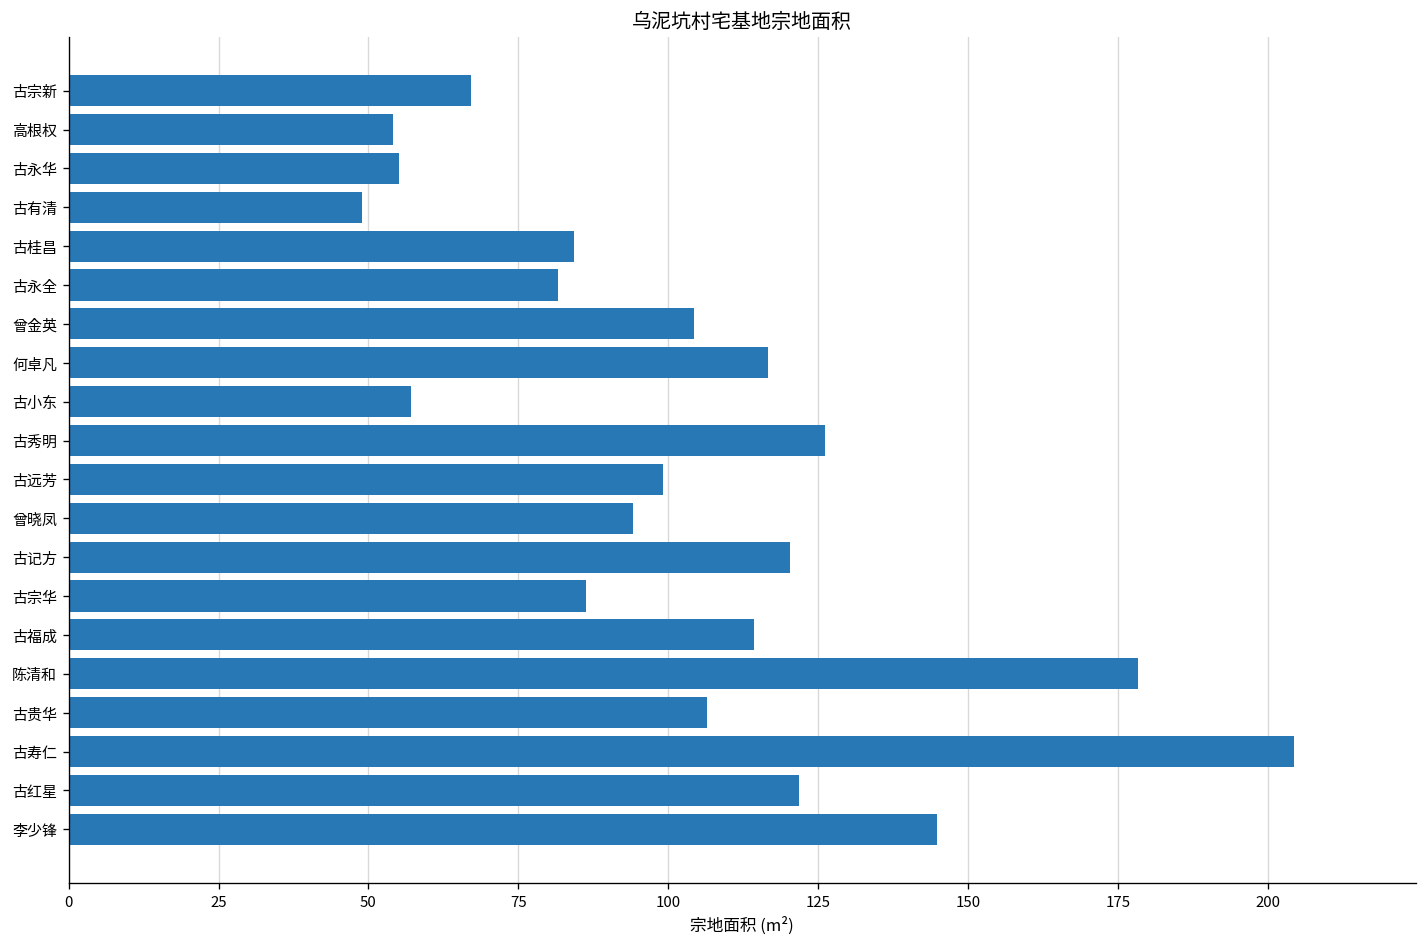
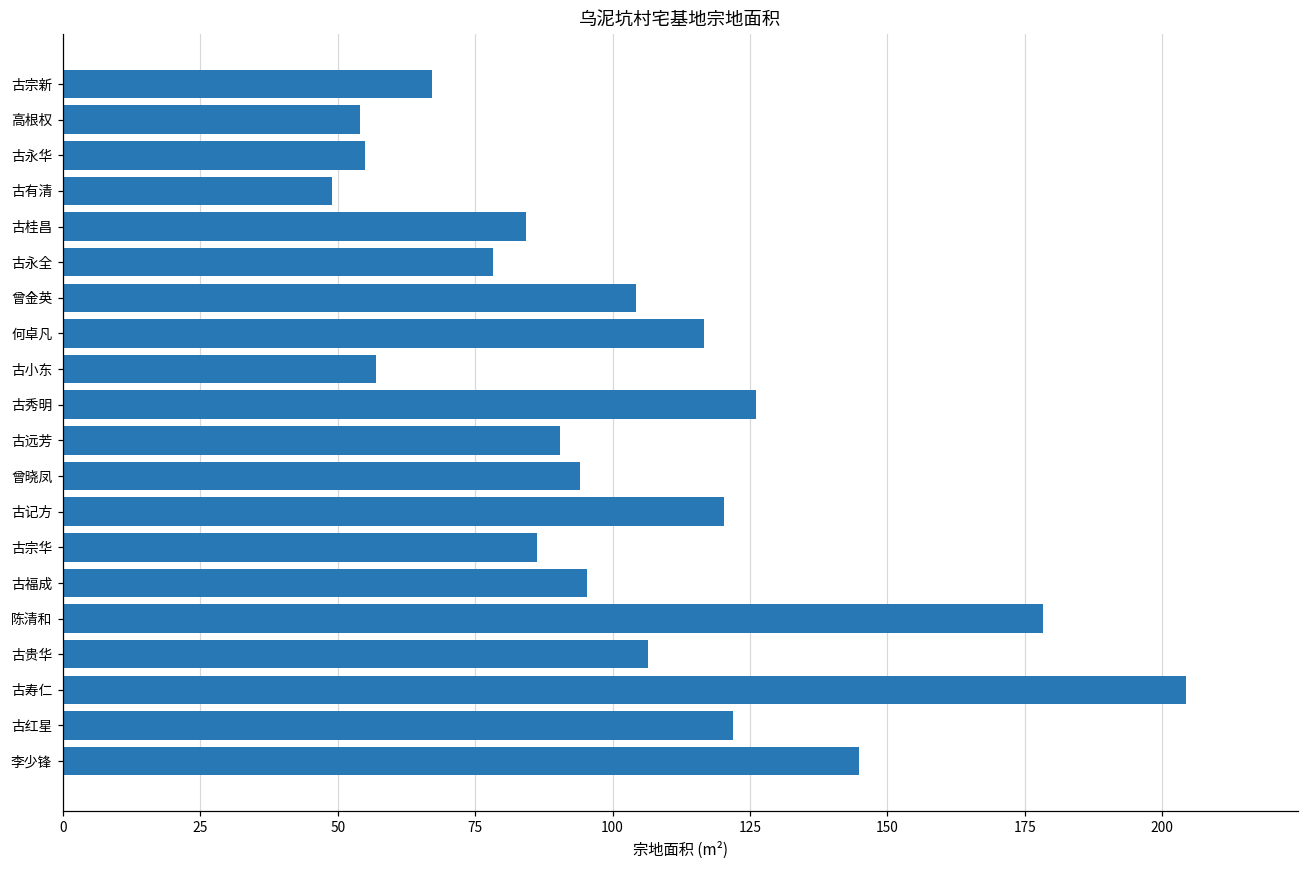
  {
    "古宗新": 67,
    "高根权": 54,
    "古永华": 55,
    "古有清": 49,
    "古桂昌": 84,
-   "古永全": 82,
+   "古永全": 78,
    "曾金英": 104,
    "何卓凡": 117,
    "古小东": 57,
    "古秀明": 126,
-   "古远芳": 99,
+   "古远芳": 90,
    "曾晓凤": 94,
    "古记方": 120,
    "古宗华": 86,
-   "古福成": 114,
+   "古福成": 95,
    "陈清和": 178,
    "古贵华": 106,
    "古寿仁": 204,
    "古红星": 122,
    "李少锋": 145
  }
